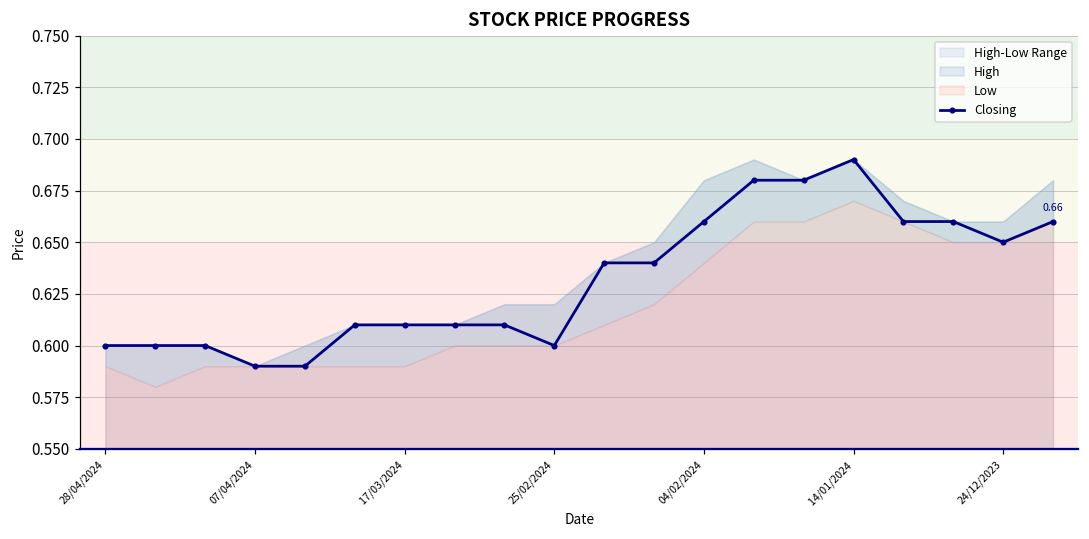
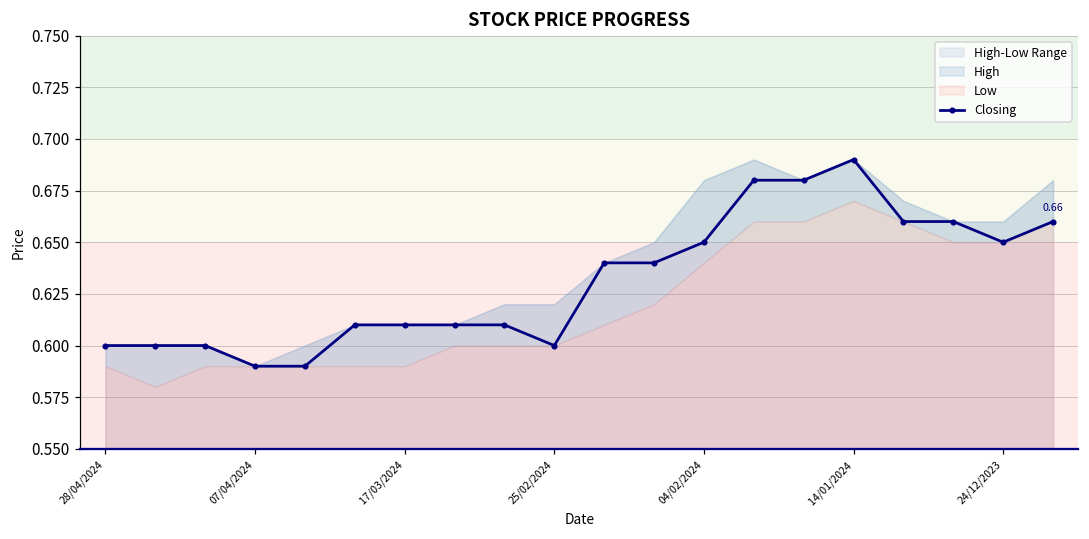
  {
    "Closing": {
-     "04/02/2024": 0.66
+     "04/02/2024": 0.65
    }
  }
